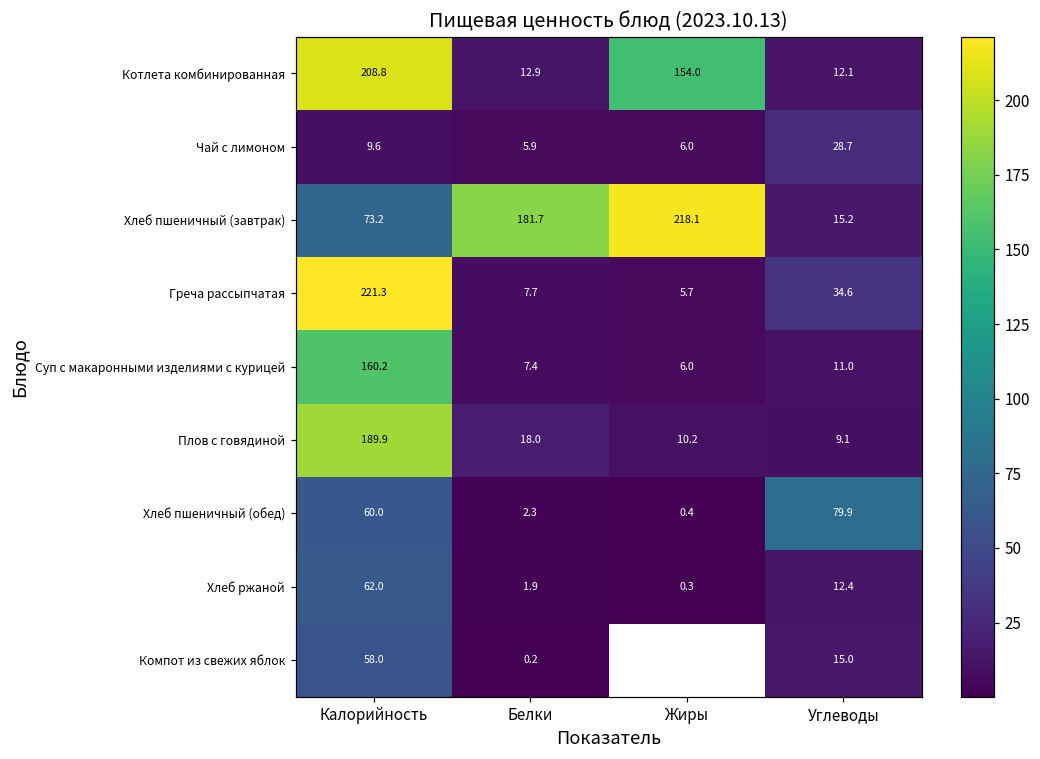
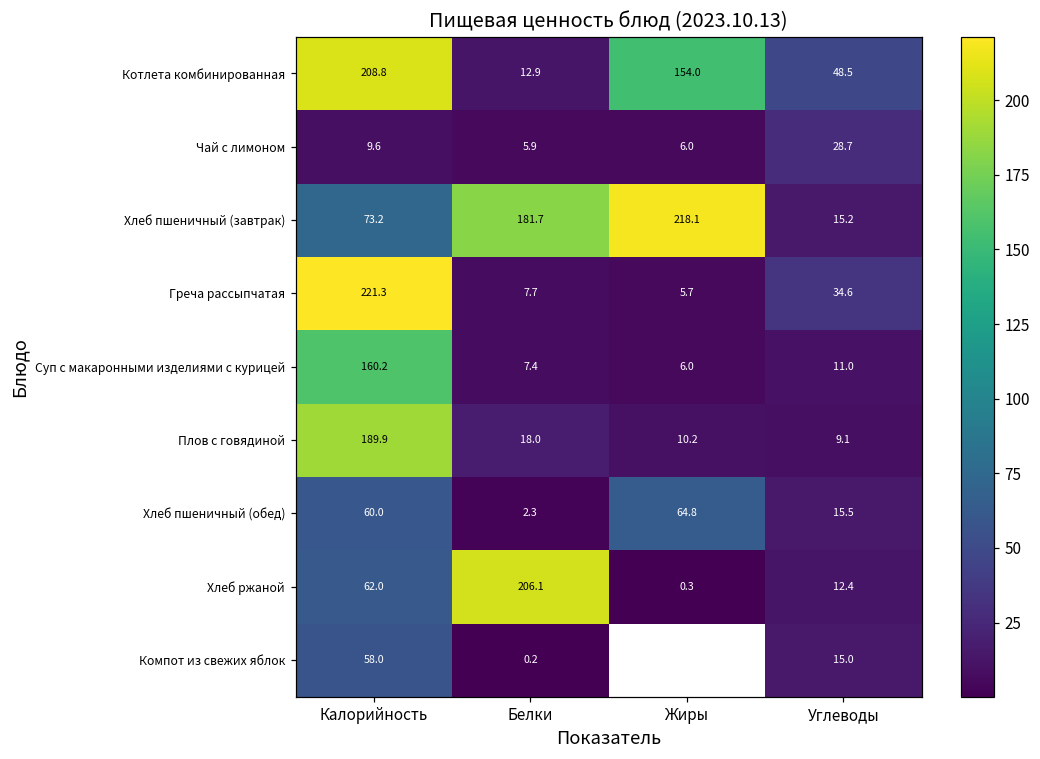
  {
    "Котлета комбинированная": {
      "Калорийность": 208.8,
      "Белки": 12.9,
      "Жиры": 154.0,
-     "Углеводы": 12.1
+     "Углеводы": 48.5
    },
    "Чай с лимоном": {
      "Калорийность": 9.6,
      "Белки": 5.9,
      "Жиры": 6.0,
      "Углеводы": 28.7
    },
    "Хлеб пшеничный (завтрак)": {
      "Калорийность": 73.2,
      "Белки": 181.7,
      "Жиры": 218.1,
      "Углеводы": 15.2
    },
    "Греча рассыпчатая": {
      "Калорийность": 221.3,
      "Белки": 7.7,
      "Жиры": 5.7,
      "Углеводы": 34.6
    },
    "Суп с макаронными изделиями с курицей": {
      "Калорийность": 160.2,
      "Белки": 7.4,
      "Жиры": 6.0,
      "Углеводы": 11.0
    },
    "Плов с говядиной": {
      "Калорийность": 189.9,
      "Белки": 18.0,
      "Жиры": 10.2,
      "Углеводы": 9.1
    },
    "Хлеб пшеничный (обед)": {
      "Калорийность": 60.0,
      "Белки": 2.3,
-     "Жиры": 0.4,
-     "Углеводы": 79.9
+     "Жиры": 64.8,
+     "Углеводы": 15.5
    },
    "Хлеб ржаной": {
      "Калорийность": 62.0,
-     "Белки": 1.9,
+     "Белки": 206.1,
      "Жиры": 0.3,
      "Углеводы": 12.4
    },
    "Компот из свежих яблок": {
      "Калорийность": 58.0,
      "Белки": 0.2,
      "Углеводы": 15.0
    }
  }
